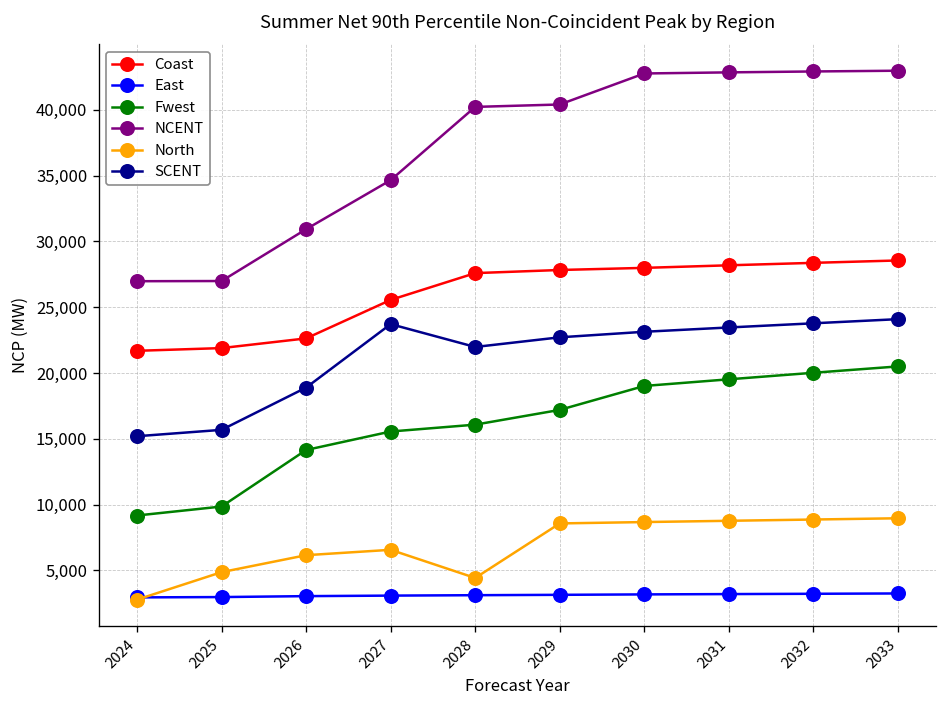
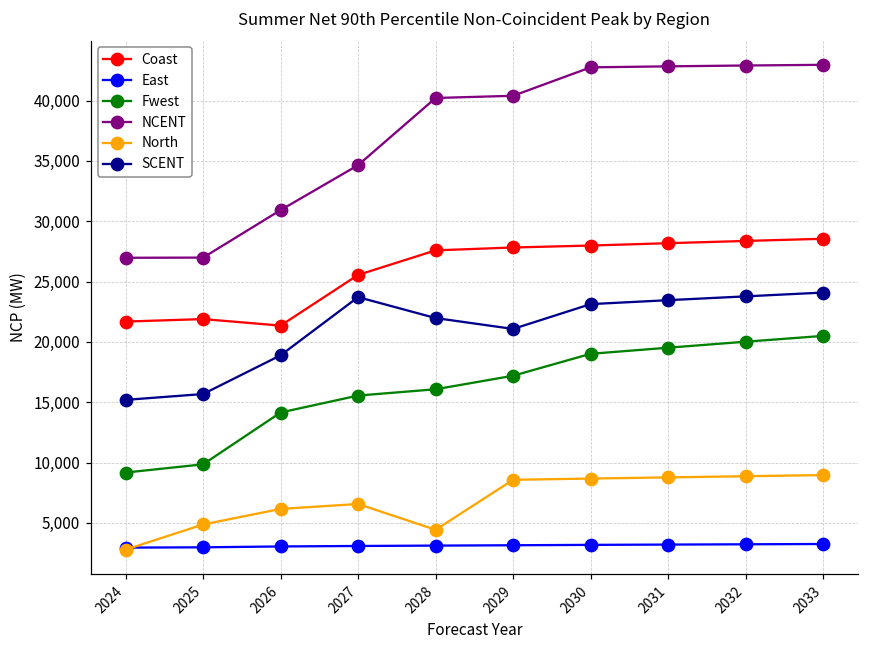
  {
    "Coast": {
      "2024": "21,700",
      "2025": "21,900",
-     "2026": "22,600",
+     "2026": "21,400",
      "2027": "25,600",
      "2028": "27,600",
      "2029": "27,800",
      "2030": "28,000",
      "2031": "28,200",
      "2032": "28,400",
      "2033": "28,600"
    },
    "East": {
      "2025": "3,000",
      "2026": "3,000",
      "2027": "3,100",
      "2028": "3,100",
      "2029": "3,100",
      "2030": "3,200",
      "2031": "3,200",
      "2032": "3,200",
      "2033": "3,200"
    },
    "Fwest": {
      "2024": "9,200",
      "2025": "9,900",
      "2026": "14,100",
      "2027": "15,600",
      "2028": "16,100",
      "2029": "17,200",
      "2030": "19,000",
      "2031": "19,500",
      "2032": "20,000",
      "2033": "20,500"
    },
    "NCENT": {
      "2024": "27,000",
      "2025": "27,000",
      "2026": "30,900",
      "2027": "34,700",
      "2028": "40,200",
      "2029": "40,400",
      "2030": "42,800",
      "2031": "42,800",
      "2032": "42,900",
      "2033": "43,000"
    },
    "North": {
      "2025": "4,900",
      "2026": "6,200",
      "2027": "6,600",
      "2028": "4,400",
      "2029": "8,600",
      "2030": "8,700",
      "2031": "8,800",
      "2032": "8,900",
      "2033": "9,000"
    },
    "SCENT": {
      "2024": "15,200",
      "2025": "15,700",
      "2026": "18,900",
      "2027": "23,700",
      "2028": "22,000",
-     "2029": "22,700",
+     "2029": "21,100",
      "2030": "23,100",
      "2031": "23,500",
      "2032": "23,800",
      "2033": "24,100"
    }
  }
